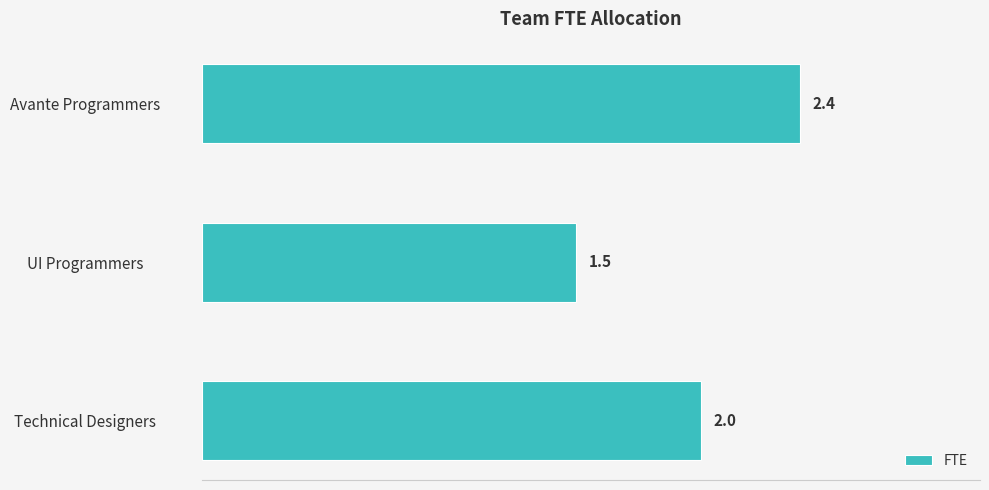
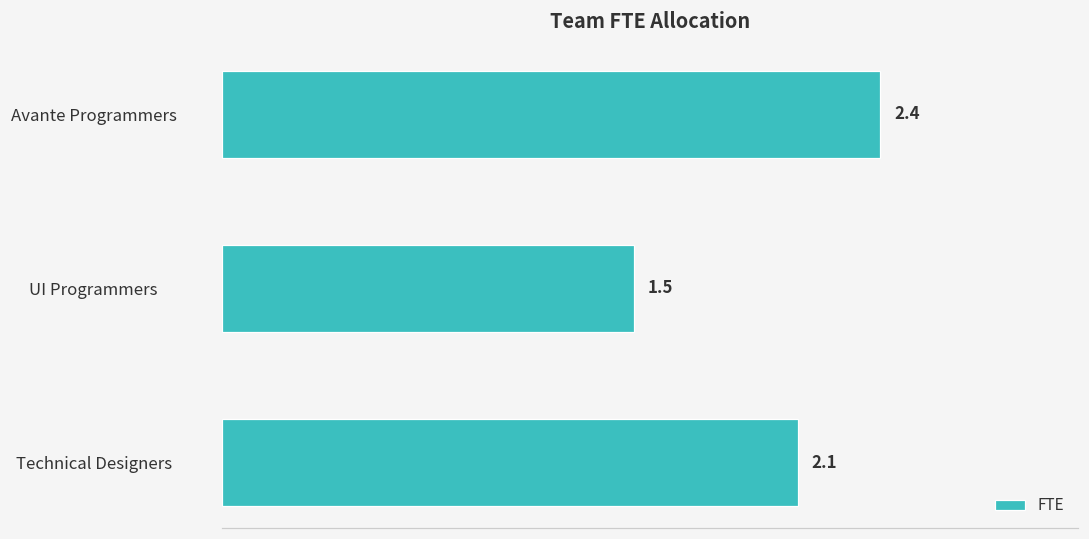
  {
    "Avante Programmers": 2.4,
    "UI Programmers": 1.5,
-   "Technical Designers": 2.0
+   "Technical Designers": 2.1
  }
